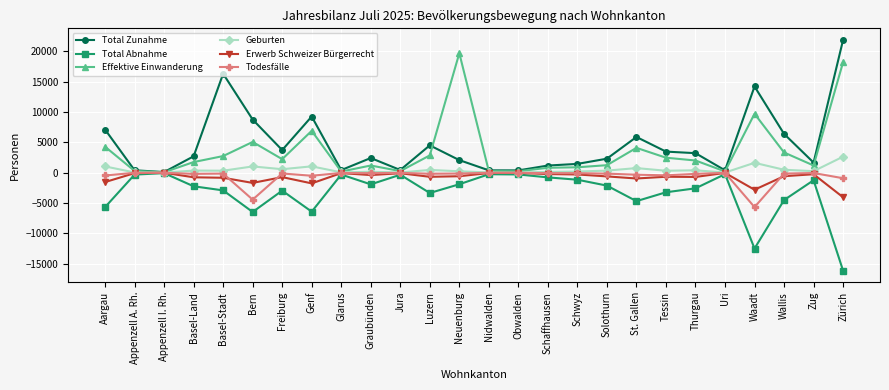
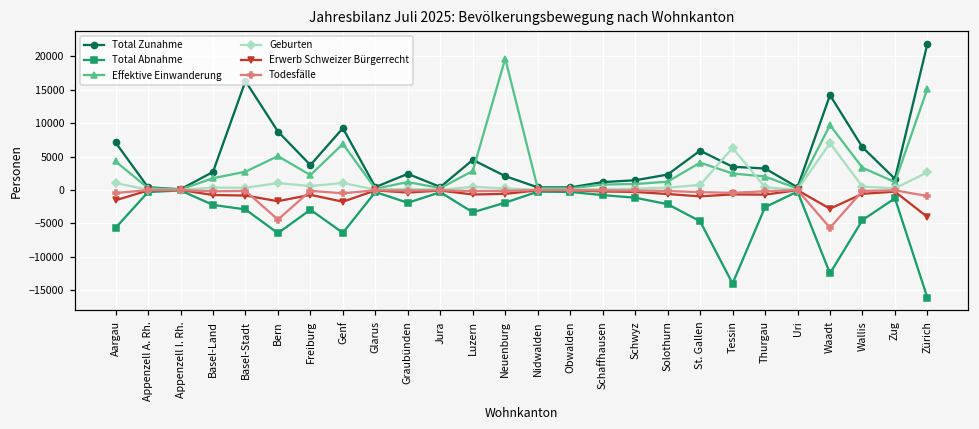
  {
    "Total Zunahme": {
      "Aargau": 7000,
      "Basel-Land": 3000,
      "Bern": 9000,
      "Freiburg": 4000,
      "Genf": 9000,
      "Graubünden": 2000,
      "Luzern": 5000,
      "Neuenburg": 2000,
      "Schwyz": 1000,
      "Solothurn": 2000,
      "St. Gallen": 6000,
      "Tessin": 3000,
      "Thurgau": 3000,
      "Waadt": 14000,
      "Wallis": 6000,
      "Zug": 2000,
      "Zürich": 22000
    },
    "Total Abnahme": {
      "Aargau": -6000,
      "Basel-Land": -2000,
      "Basel-Stadt": -3000,
      "Bern": -6000,
      "Freiburg": -3000,
      "Genf": -6000,
      "Graubünden": -2000,
      "Luzern": -3000,
      "Neuenburg": -2000,
      "Schaffhausen": -1000,
      "Schwyz": -1000,
      "Solothurn": -2000,
      "St. Gallen": -5000,
-     "Tessin": -3000,
+     "Tessin": -14000,
      "Thurgau": -3000,
      "Waadt": -12000,
      "Wallis": -5000,
      "Zug": -1000,
      "Zürich": -16000
    },
    "Effektive Einwanderung": {
      "Aargau": 4000,
      "Basel-Land": 2000,
      "Basel-Stadt": 3000,
      "Bern": 5000,
      "Freiburg": 2000,
      "Genf": 7000,
      "Graubünden": 1000,
      "Luzern": 3000,
      "Neuenburg": 20000,
      "Schwyz": 1000,
      "Solothurn": 1000,
      "St. Gallen": 4000,
      "Tessin": 2000,
      "Thurgau": 2000,
      "Waadt": 10000,
      "Wallis": 3000,
      "Zug": 1000,
-     "Zürich": 18000
+     "Zürich": 15000
    },
    "Geburten": {
      "Aargau": 1000,
      "Basel-Land": 0,
      "Basel-Stadt": 0,
      "Bern": 1000,
      "Freiburg": 1000,
      "Genf": 1000,
      "Luzern": 0,
      "Solothurn": 0,
      "St. Gallen": 1000,
-     "Tessin": 0,
+     "Tessin": 6000,
      "Thurgau": 0,
-     "Waadt": 2000,
+     "Waadt": 7000,
      "Wallis": 0,
      "Zürich": 3000
    },
    "Erwerb Schweizer Bürgerrecht": {
      "Aargau": -2000,
      "Basel-Land": -1000,
      "Basel-Stadt": -1000,
      "Bern": -2000,
      "Freiburg": -1000,
      "Genf": -2000,
      "Luzern": -1000,
      "Neuenburg": -1000,
      "Solothurn": -1000,
      "St. Gallen": -1000,
      "Thurgau": -1000,
      "Waadt": -3000,
      "Wallis": -1000,
      "Zürich": -4000
    },
    "Todesfälle": {
      "Aargau": 0,
      "Basel-Land": 0,
      "Basel-Stadt": 0,
      "Bern": -4000,
      "Freiburg": 0,
      "Genf": -1000,
      "Luzern": 0,
      "Solothurn": 0,
      "St. Gallen": 0,
      "Thurgau": 0,
      "Waadt": -6000,
      "Wallis": 0,
      "Zürich": -1000
    }
  }
